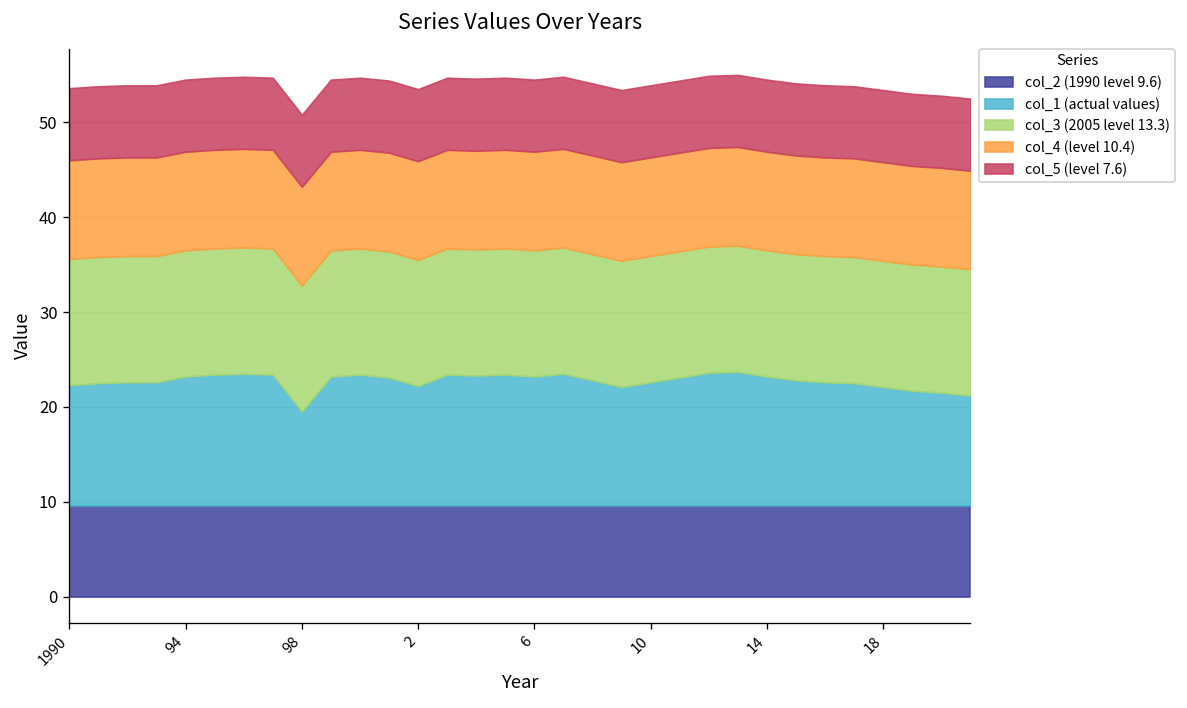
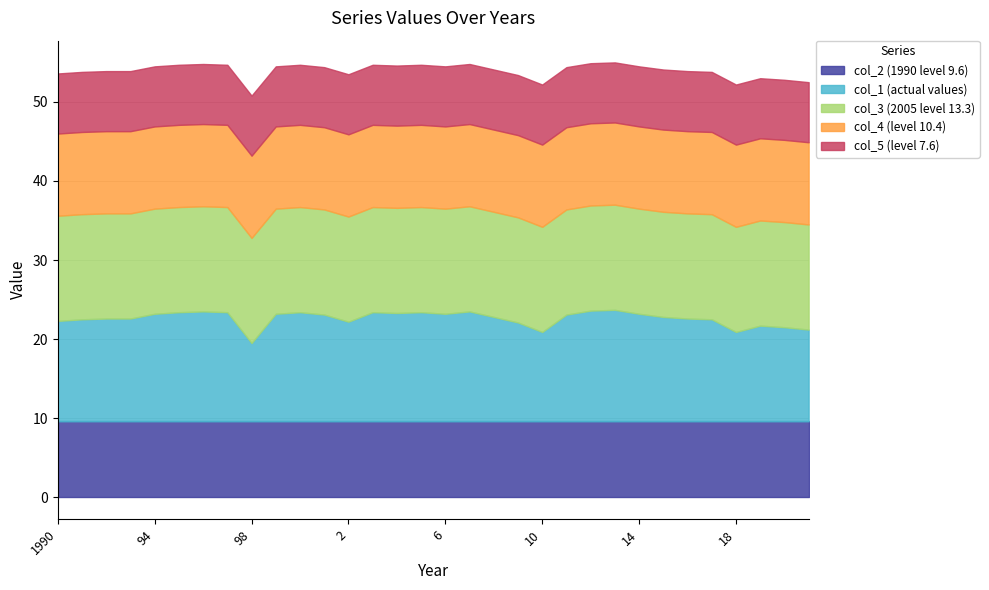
  {
    "col_2 (1990 level 9.6)": {
      "1990": 10,
      "94": 10,
      "98": 10,
      "2": 10,
      "6": 10,
      "10": 10,
      "14": 10,
      "18": 10
    },
    "col_1 (actual values)": {
      "1990": 13,
      "94": 14,
      "98": 10,
      "2": 13,
      "6": 14,
-     "10": 13,
+     "10": 11,
      "14": 14,
-     "18": 13
+     "18": 11
    },
    "col_3 (2005 level 13.3)": {
      "1990": 13,
      "94": 13,
      "98": 13,
      "2": 13,
      "6": 13,
      "10": 13,
      "14": 13,
      "18": 13
    },
    "col_4 (level 10.4)": {
      "1990": 10,
      "94": 10,
      "98": 10,
      "2": 10,
      "6": 10,
      "10": 10,
      "14": 10,
      "18": 10
    },
    "col_5 (level 7.6)": {
      "1990": 8,
      "94": 8,
      "98": 8,
      "2": 8,
      "6": 8,
      "10": 8,
      "14": 8,
      "18": 8
    }
  }
